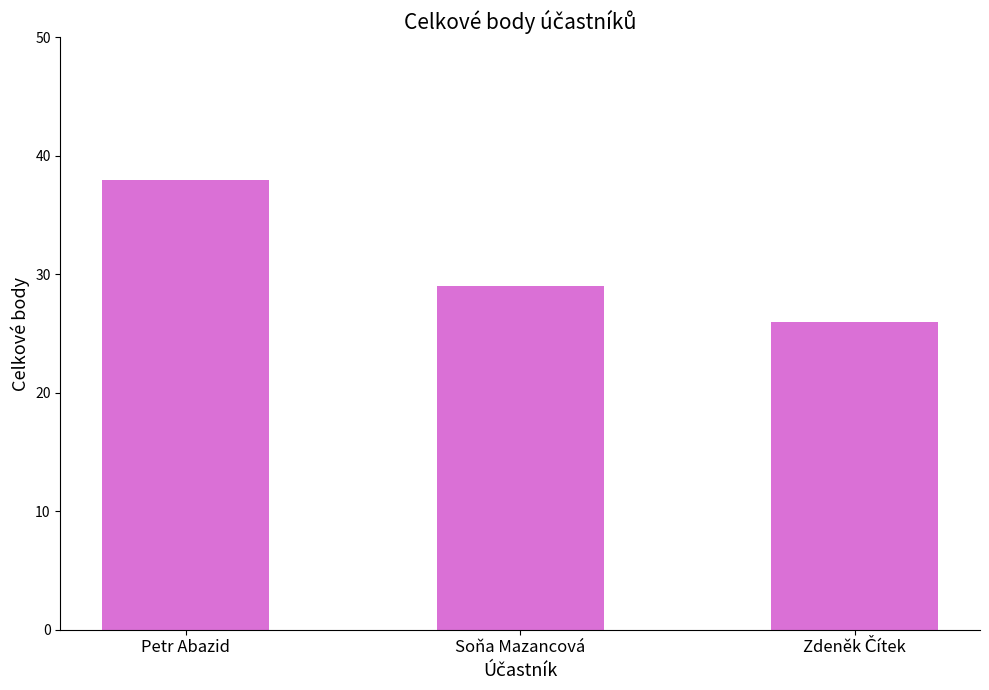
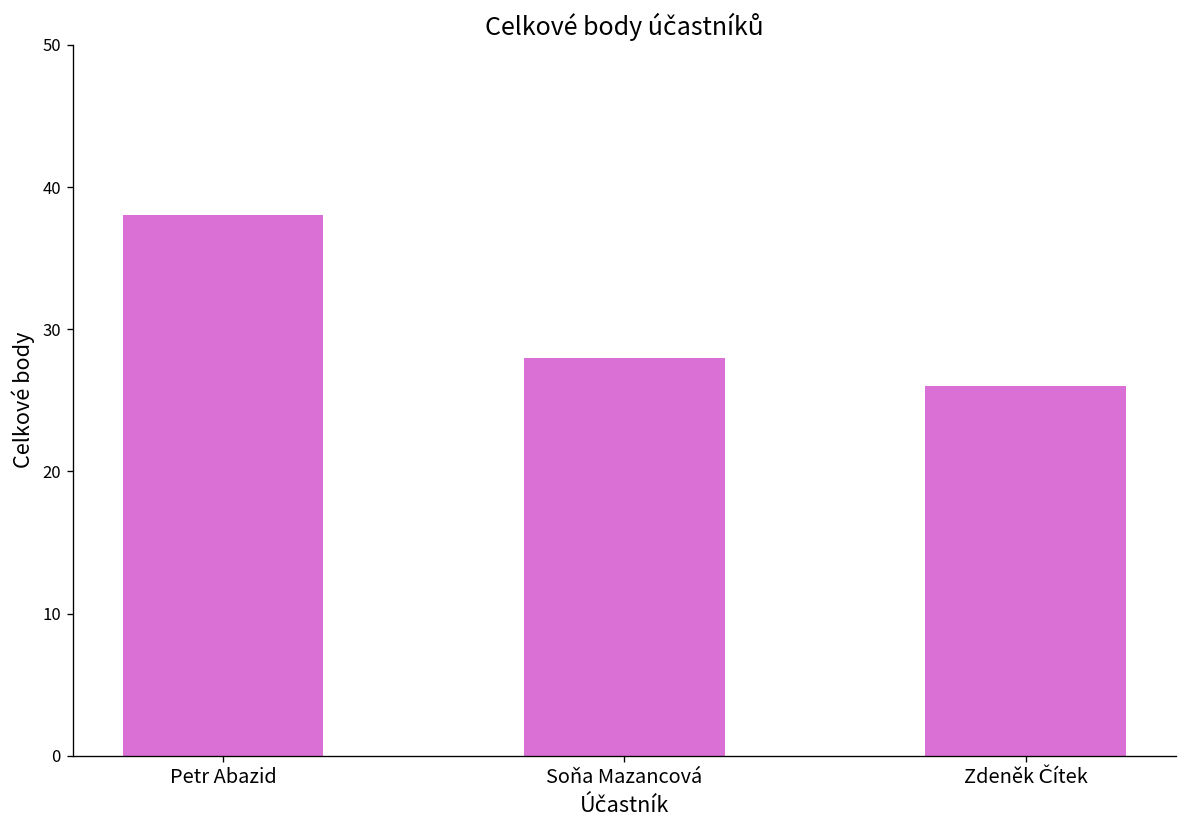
  {
    "Petr Abazid": 38,
-   "Soňa Mazancová": 29,
+   "Soňa Mazancová": 28,
    "Zdeněk Čítek": 26
  }
